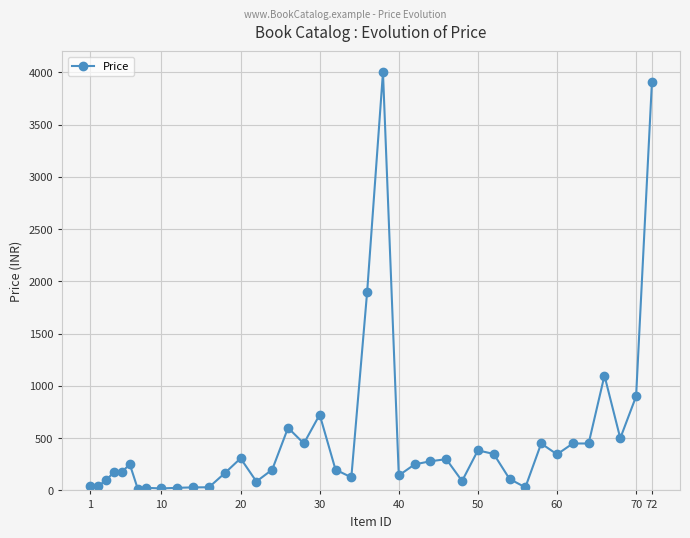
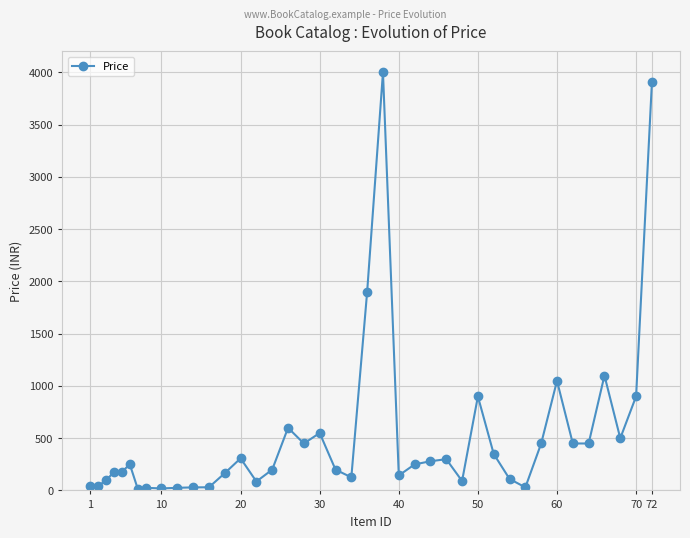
  {
    "1": 50,
    "10": 20,
    "20": 310,
-   "30": 730,
+   "30": 550,
    "40": 140,
-   "50": 380,
-   "60": 350,
+   "50": 900,
+   "60": 1050,
    "70": 900,
    "72": 3900
  }
